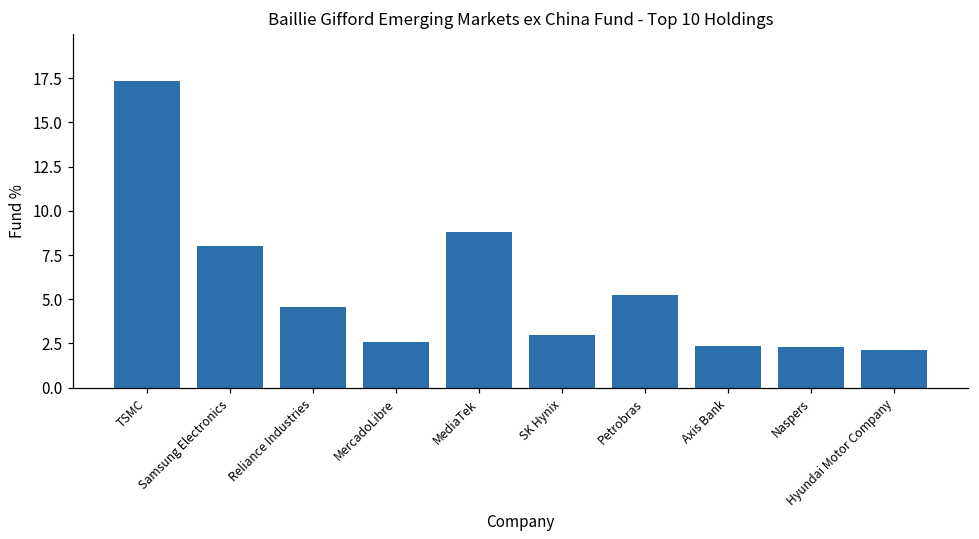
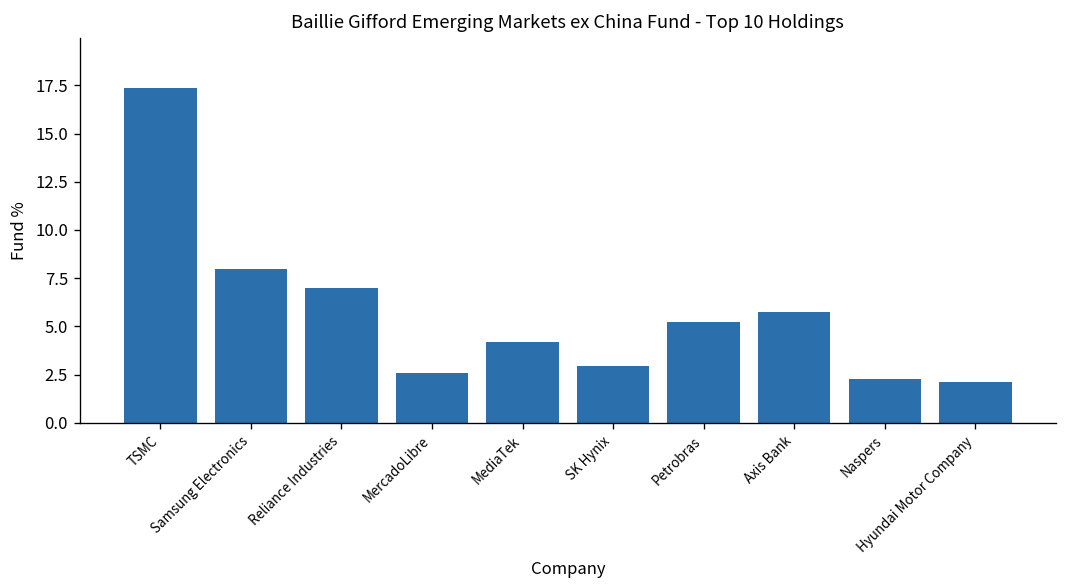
  {
    "TSMC": 17.4,
    "Samsung Electronics": 8.0,
-   "Reliance Industries": 4.5,
+   "Reliance Industries": 7.0,
    "MercadoLibre": 2.6,
-   "MediaTek": 8.8,
+   "MediaTek": 4.2,
    "SK Hynix": 3.0,
    "Petrobras": 5.2,
-   "Axis Bank": 2.3,
+   "Axis Bank": 5.8,
    "Naspers": 2.3,
    "Hyundai Motor Company": 2.1
  }
